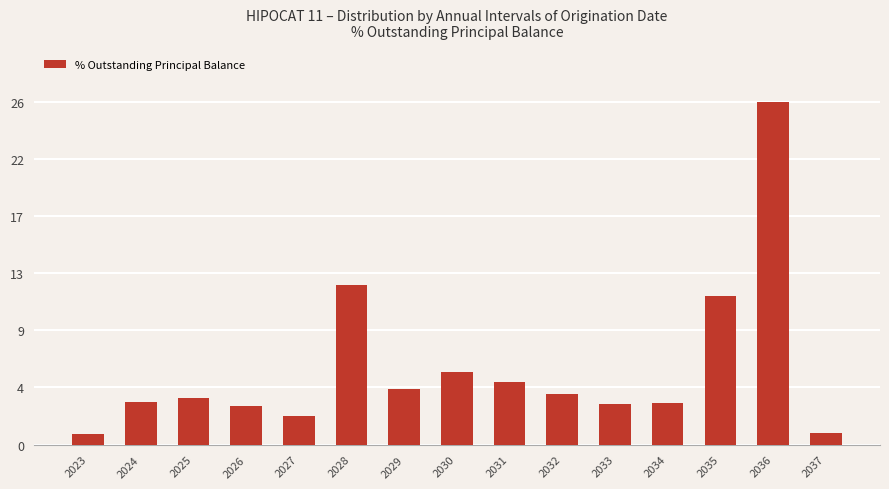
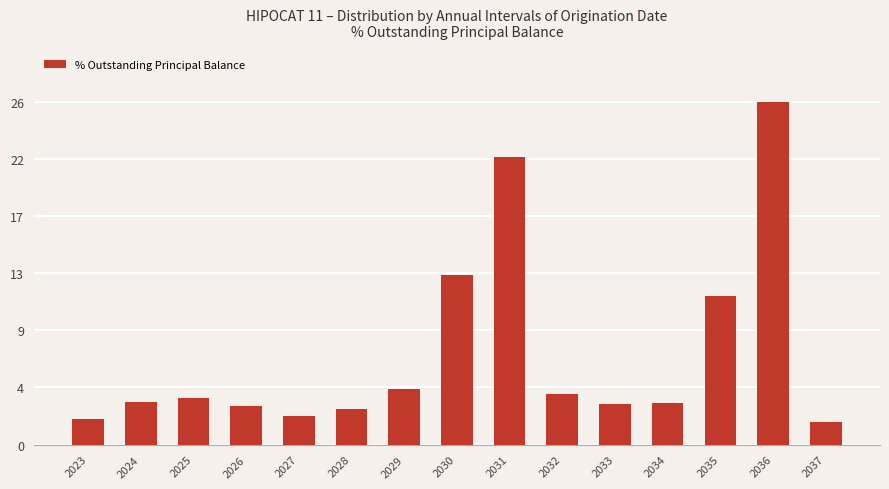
  {
-   "2023": 0.8,
+   "2023": 1.9,
    "2024": 3.3,
    "2025": 3.5,
    "2026": 2.9,
    "2027": 2.2,
-   "2028": 12.2,
+   "2028": 2.7,
    "2029": 4.3,
-   "2030": 5.5,
-   "2031": 4.8,
+   "2030": 13.0,
+   "2031": 21.9,
    "2032": 3.9,
    "2033": 3.1,
    "2034": 3.2,
    "2035": 11.4,
    "2036": 26.2,
-   "2037": 0.9
+   "2037": 1.7
  }
